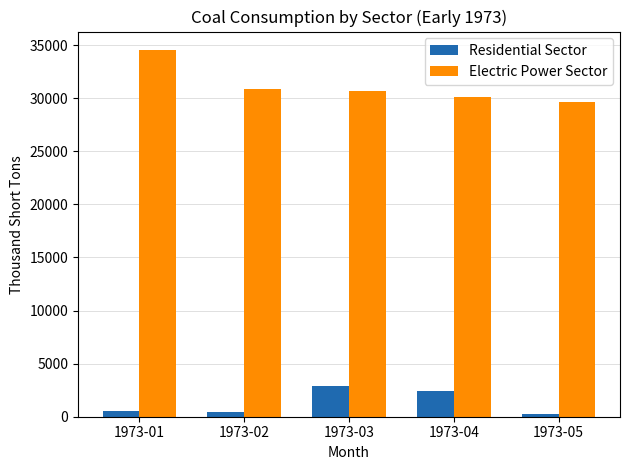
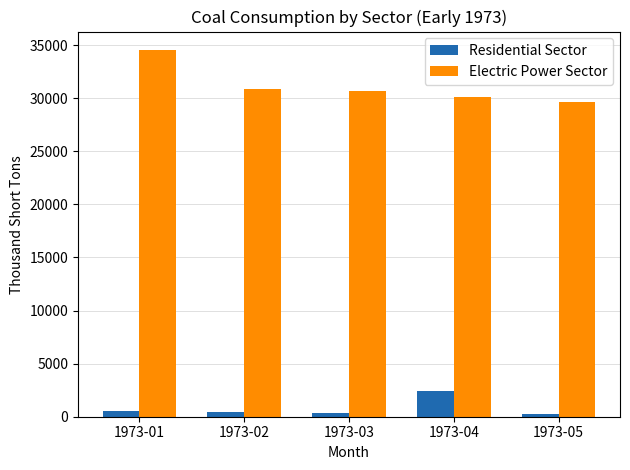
  {
    "Residential Sector": {
      "1973-01": 500,
      "1973-02": 400,
-     "1973-03": 2900,
+     "1973-03": 400,
      "1973-04": 2400
    },
    "Electric Power Sector": {
      "1973-01": 34600,
      "1973-02": 30900,
      "1973-03": 30700,
      "1973-04": 30100,
      "1973-05": 29600
    }
  }
